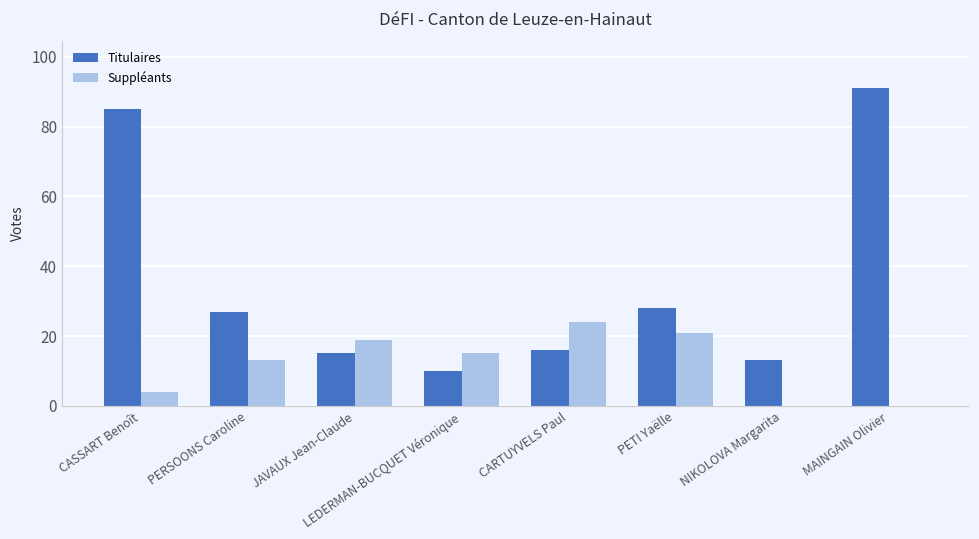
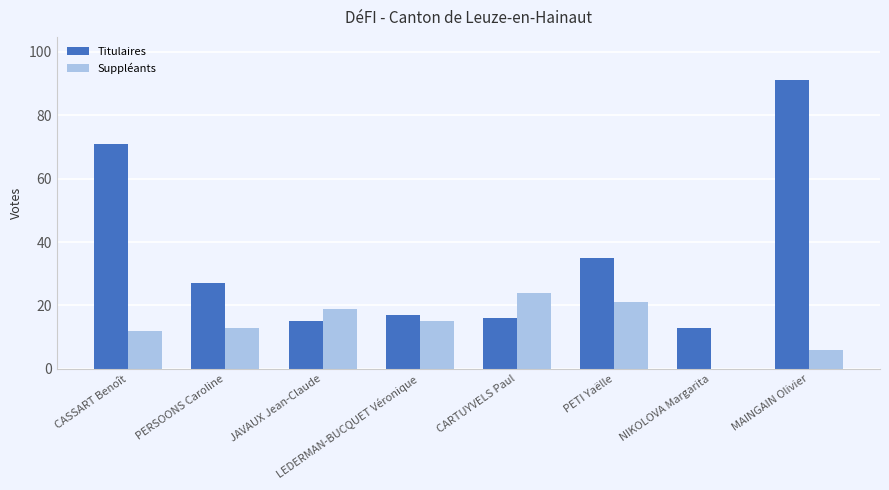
  {
    "Titulaires": {
-     "CASSART Benoît": 85,
+     "CASSART Benoît": 71,
      "PERSOONS Caroline": 27,
      "JAVAUX Jean-Claude": 15,
-     "LEDERMAN-BUCQUET Véronique": 10,
+     "LEDERMAN-BUCQUET Véronique": 17,
      "CARTUYVELS Paul": 16,
-     "PETI Yaëlle": 28,
+     "PETI Yaëlle": 35,
      "NIKOLOVA Margarita": 13,
      "MAINGAIN Olivier": 91
    },
    "Suppléants": {
-     "CASSART Benoît": 4,
+     "CASSART Benoît": 12,
      "PERSOONS Caroline": 13,
      "JAVAUX Jean-Claude": 19,
      "LEDERMAN-BUCQUET Véronique": 15,
      "CARTUYVELS Paul": 24,
      "PETI Yaëlle": 21,
      "NIKOLOVA Margarita": 0,
-     "MAINGAIN Olivier": 0
+     "MAINGAIN Olivier": 6
    }
  }
